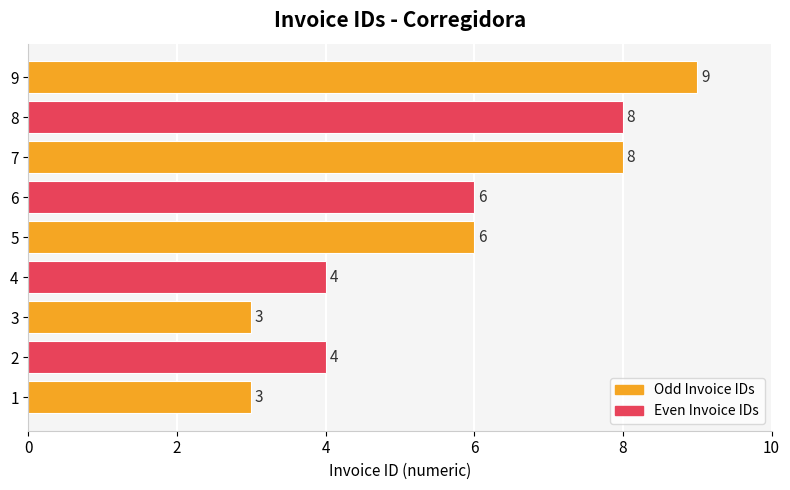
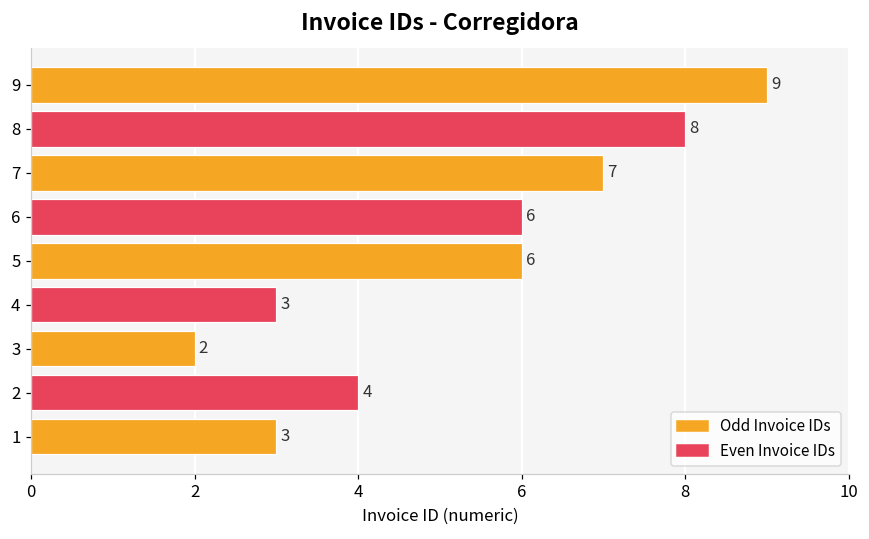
  {
    "9": 9,
    "8": 8,
-   "7": 8,
+   "7": 7,
    "6": 6,
    "5": 6,
-   "4": 4,
-   "3": 3,
+   "4": 3,
+   "3": 2,
    "2": 4,
    "1": 3
  }
